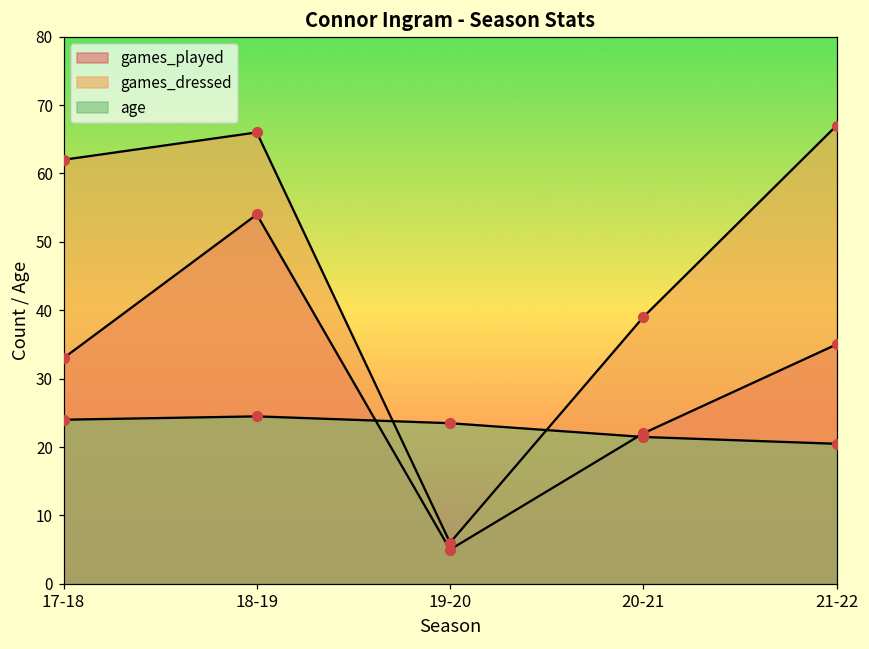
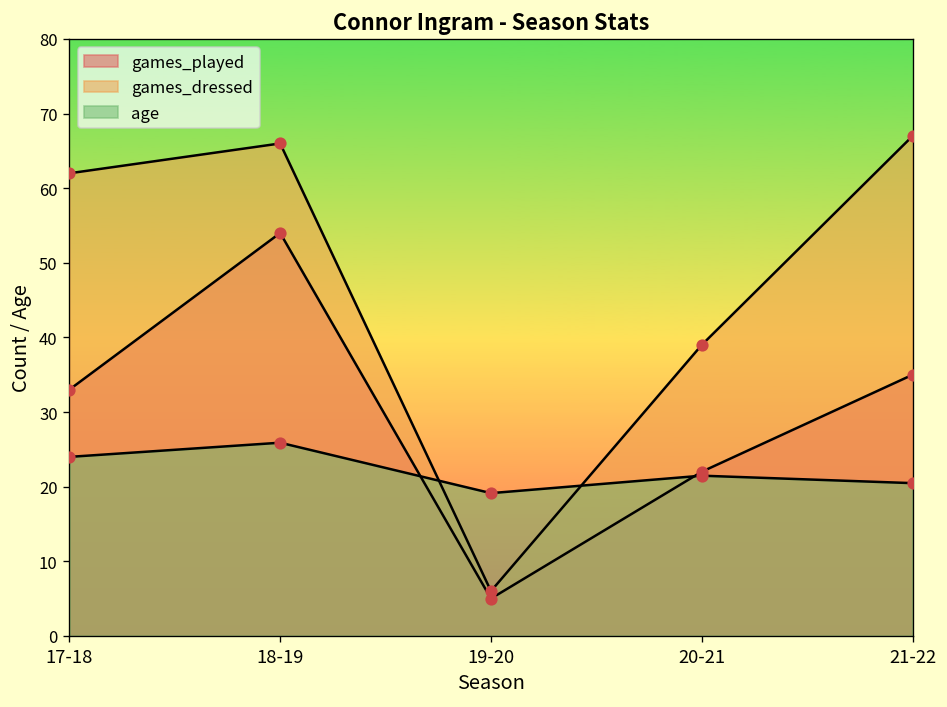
  {
    "age": {
      "17-18": 24,
-     "18-19": 24,
-     "19-20": 23,
+     "18-19": 26,
+     "19-20": 19,
      "20-21": 21,
      "21-22": 20
    }
  }
